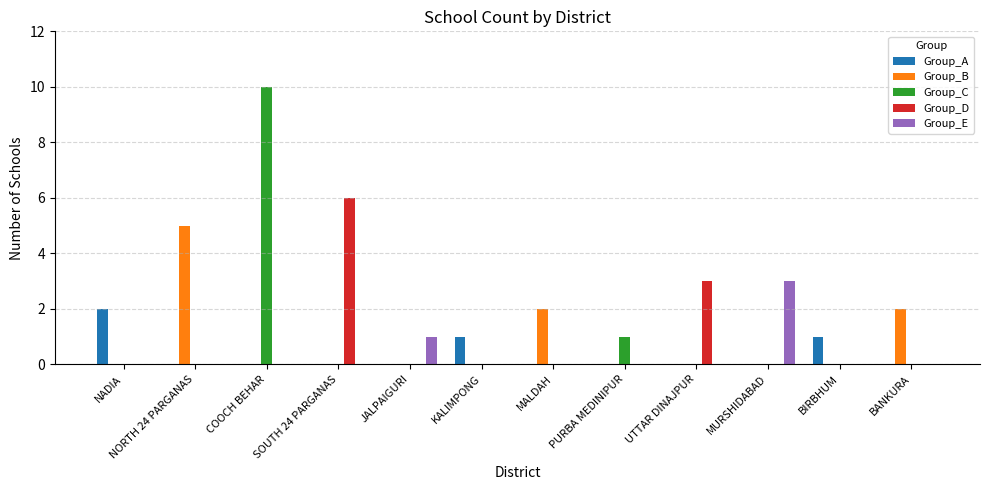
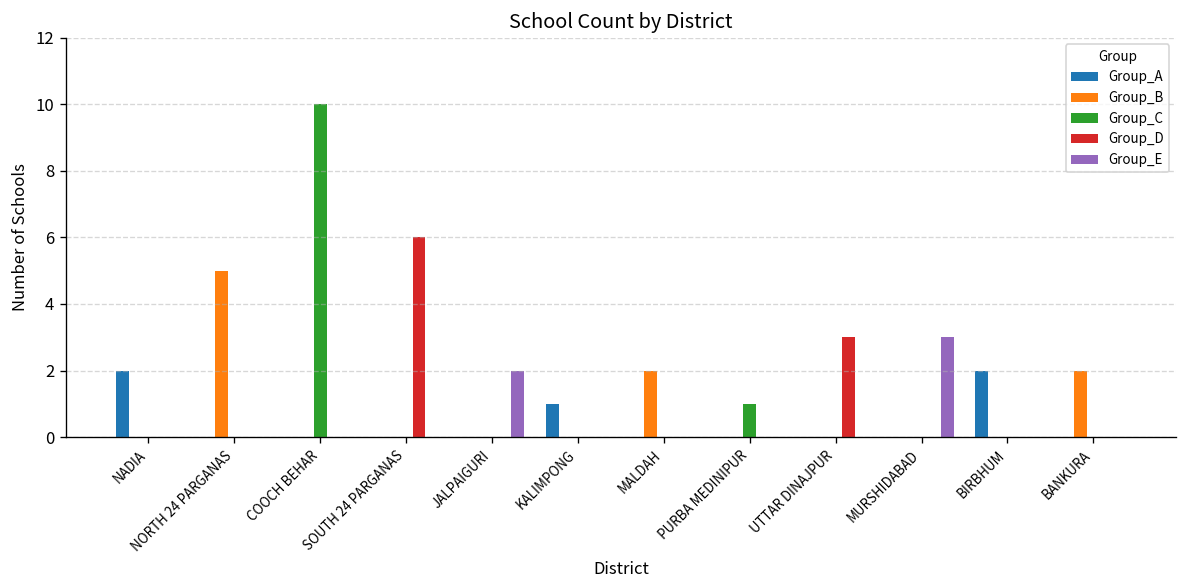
  {
    "Group_A": {
      "NADIA": 2,
      "NORTH 24 PARGANAS": 0,
      "COOCH BEHAR": 0,
      "SOUTH 24 PARGANAS": 0,
      "JALPAIGURI": 0,
      "KALIMPONG": 1,
      "MALDAH": 0,
      "PURBA MEDINIPUR": 0,
      "UTTAR DINAJPUR": 0,
      "MURSHIDABAD": 0,
-     "BIRBHUM": 1,
+     "BIRBHUM": 2,
      "BANKURA": 0
    },
    "Group_B": {
      "NADIA": 0,
      "NORTH 24 PARGANAS": 5,
      "COOCH BEHAR": 0,
      "SOUTH 24 PARGANAS": 0,
      "JALPAIGURI": 0,
      "KALIMPONG": 0,
      "MALDAH": 2,
      "PURBA MEDINIPUR": 0,
      "UTTAR DINAJPUR": 0,
      "MURSHIDABAD": 0,
      "BIRBHUM": 0,
      "BANKURA": 2
    },
    "Group_C": {
      "NADIA": 0,
      "NORTH 24 PARGANAS": 0,
      "COOCH BEHAR": 10,
      "SOUTH 24 PARGANAS": 0,
      "JALPAIGURI": 0,
      "KALIMPONG": 0,
      "MALDAH": 0,
      "PURBA MEDINIPUR": 1,
      "UTTAR DINAJPUR": 0,
      "MURSHIDABAD": 0,
      "BIRBHUM": 0,
      "BANKURA": 0
    },
    "Group_D": {
      "NADIA": 0,
      "NORTH 24 PARGANAS": 0,
      "COOCH BEHAR": 0,
      "SOUTH 24 PARGANAS": 6,
      "JALPAIGURI": 0,
      "KALIMPONG": 0,
      "MALDAH": 0,
      "PURBA MEDINIPUR": 0,
      "UTTAR DINAJPUR": 3,
      "MURSHIDABAD": 0,
      "BIRBHUM": 0,
      "BANKURA": 0
    },
    "Group_E": {
      "NADIA": 0,
      "NORTH 24 PARGANAS": 0,
      "COOCH BEHAR": 0,
      "SOUTH 24 PARGANAS": 0,
-     "JALPAIGURI": 1,
+     "JALPAIGURI": 2,
      "KALIMPONG": 0,
      "MALDAH": 0,
      "PURBA MEDINIPUR": 0,
      "UTTAR DINAJPUR": 0,
      "MURSHIDABAD": 3,
      "BIRBHUM": 0,
      "BANKURA": 0
    }
  }
